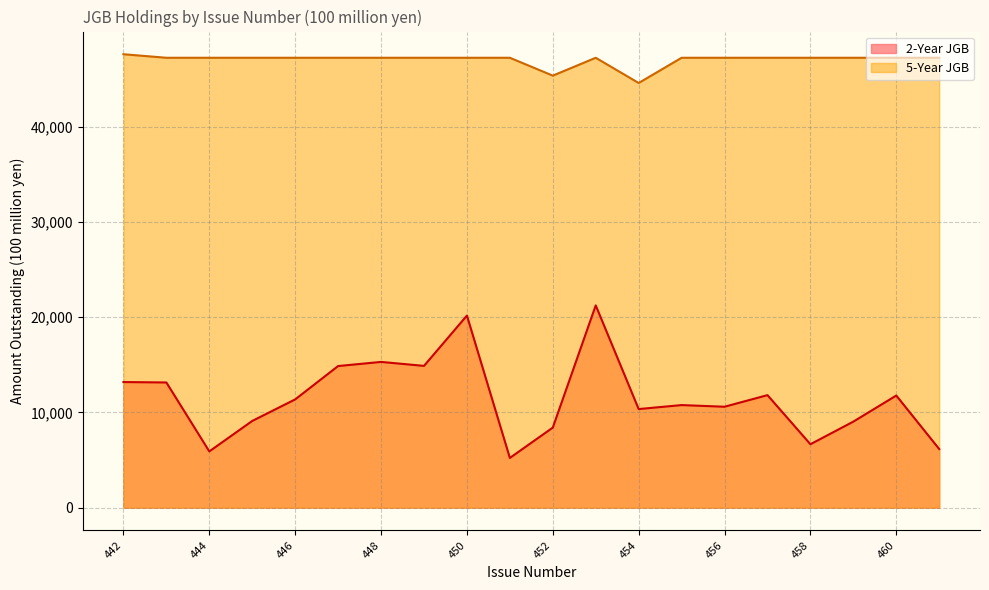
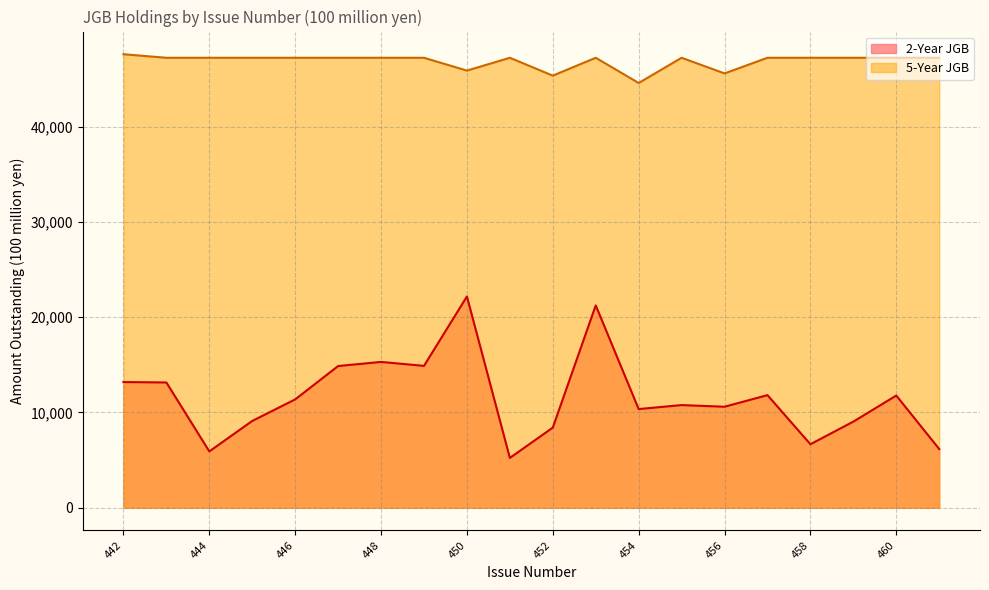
  {
    "2-Year JGB": {
      "442": "13,000",
      "444": "6,000",
      "446": "11,000",
      "448": "15,000",
-     "450": "20,000",
+     "450": "22,000",
      "452": "8,000",
      "454": "10,000",
      "456": "11,000",
      "458": "7,000",
      "460": "12,000"
    },
    "5-Year JGB": {
      "442": "48,000",
      "444": "47,000",
      "446": "47,000",
      "448": "47,000",
-     "450": "47,000",
+     "450": "46,000",
      "452": "45,000",
      "454": "45,000",
-     "456": "47,000",
+     "456": "46,000",
      "458": "47,000"
    }
  }
